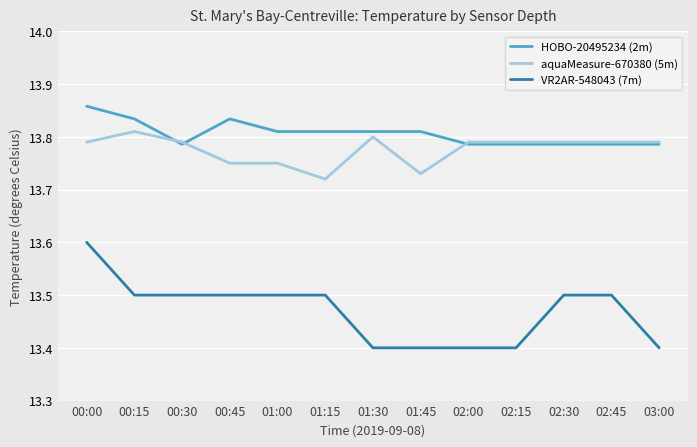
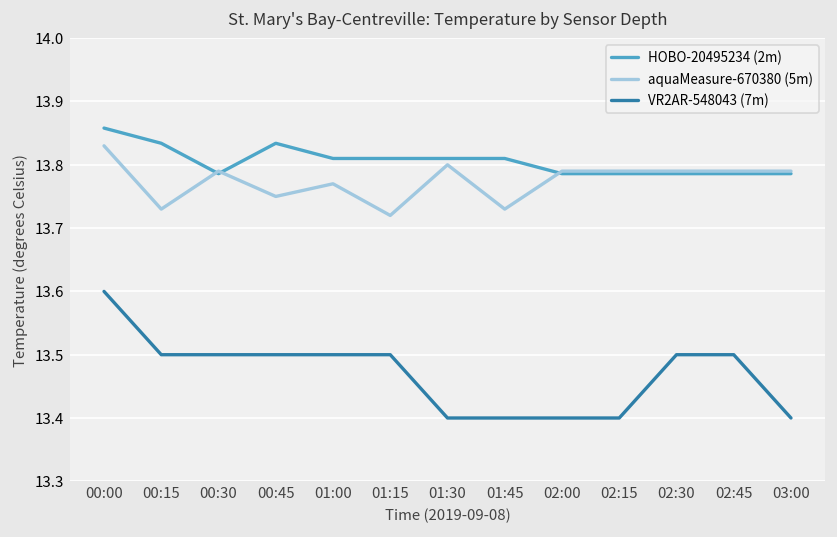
  {
    "aquaMeasure-670380 (5m)": {
-     "00:00": 13.79,
-     "00:15": 13.81,
+     "00:00": 13.83,
+     "00:15": 13.73,
      "00:45": 13.75,
-     "01:00": 13.75,
+     "01:00": 13.77,
      "01:15": 13.72,
      "01:30": 13.80,
      "01:45": 13.73
    }
  }
